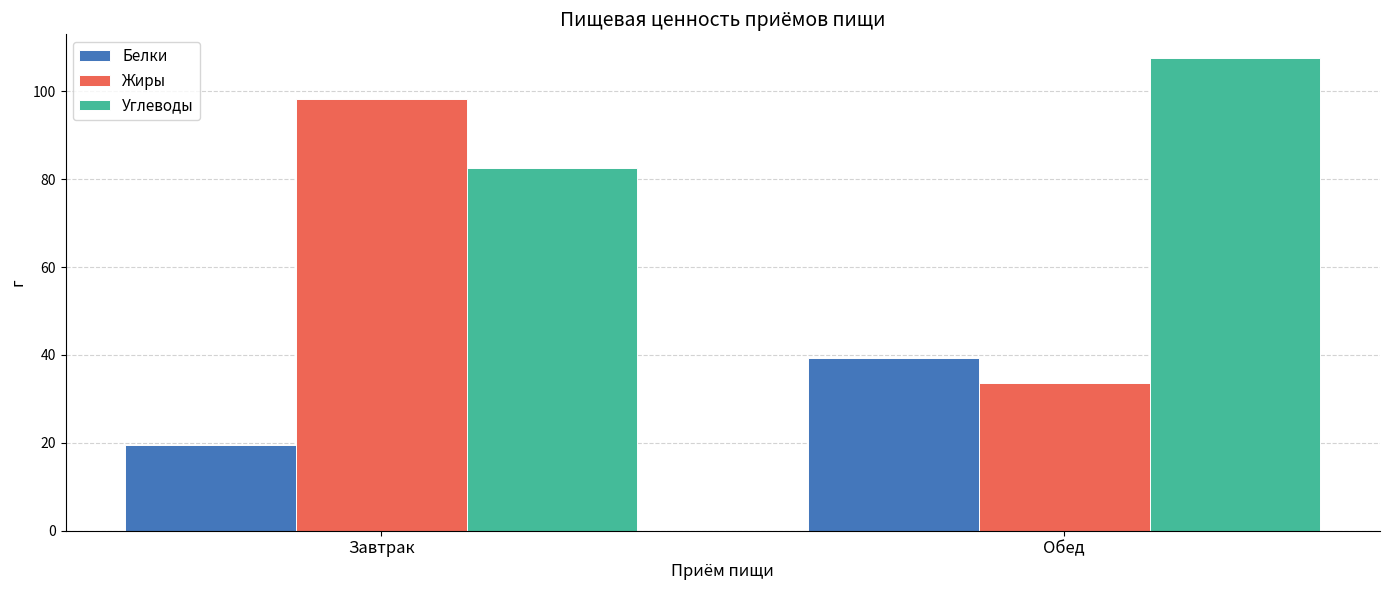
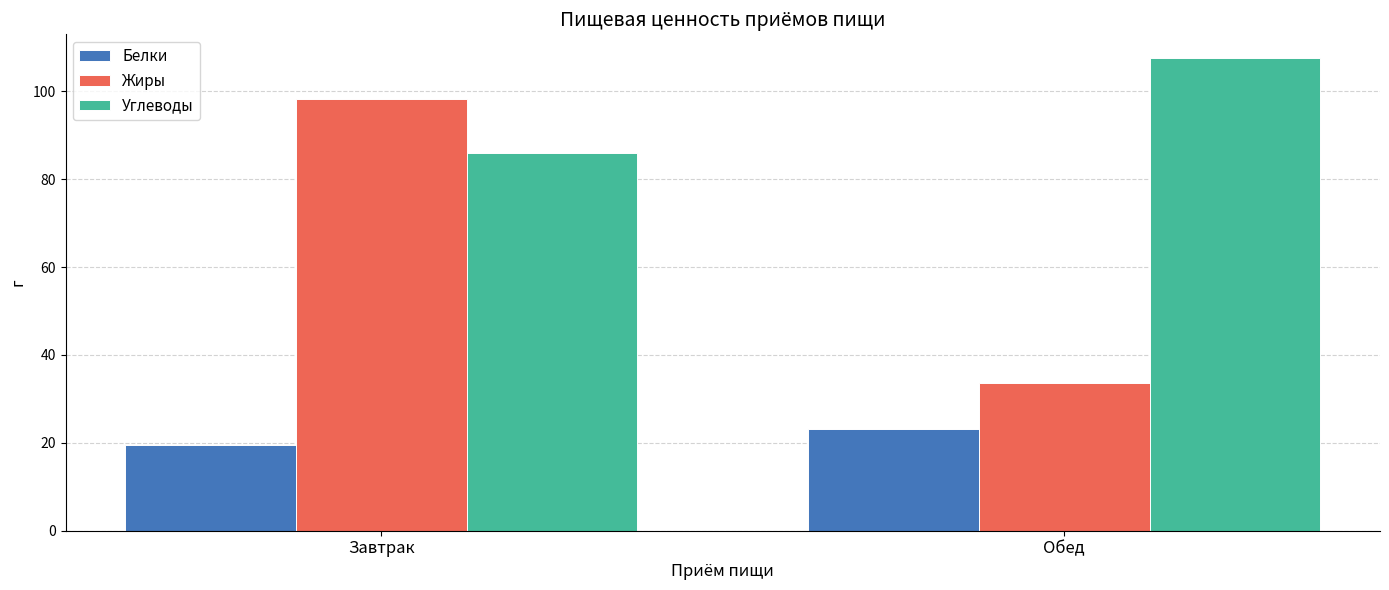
  {
    "Белки": {
      "Завтрак": 19,
-     "Обед": 39
+     "Обед": 23
    },
    "Жиры": {
      "Завтрак": 98,
      "Обед": 34
    },
    "Углеводы": {
-     "Завтрак": 83,
+     "Завтрак": 86,
      "Обед": 108
    }
  }
